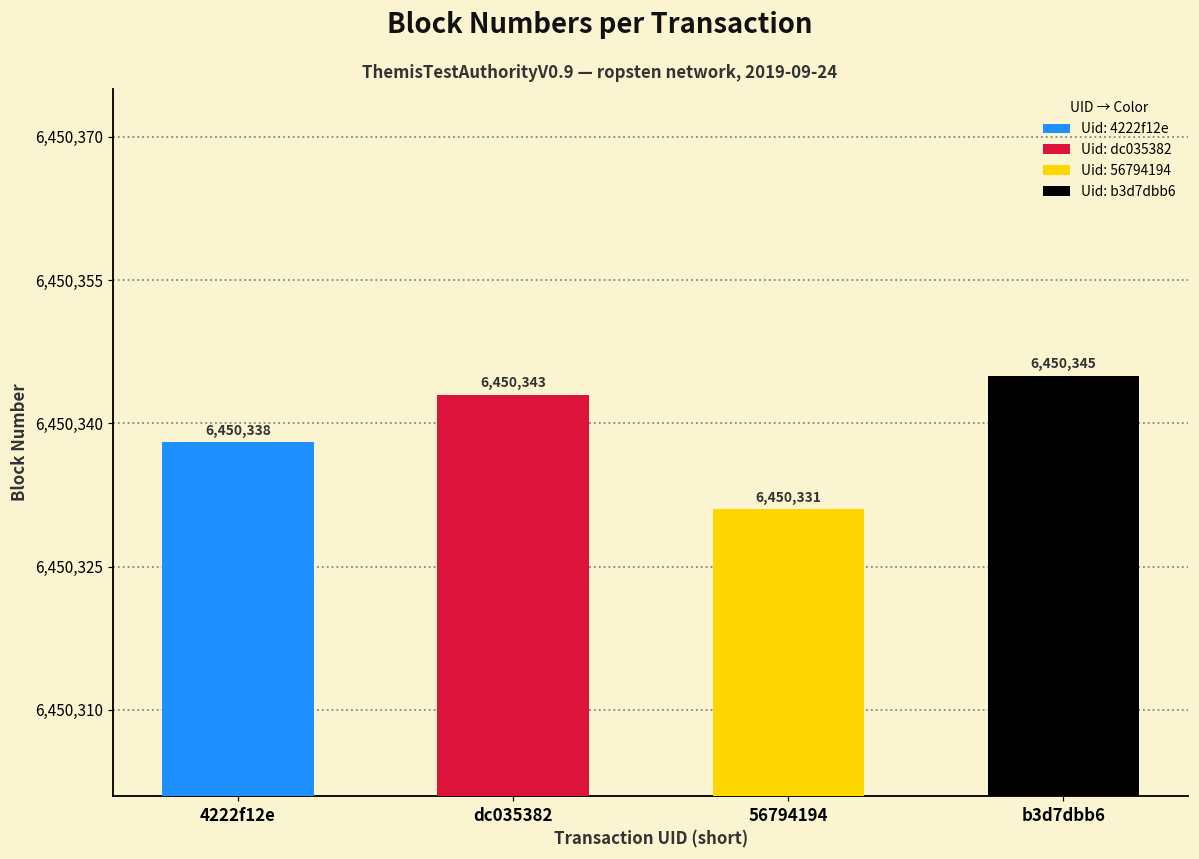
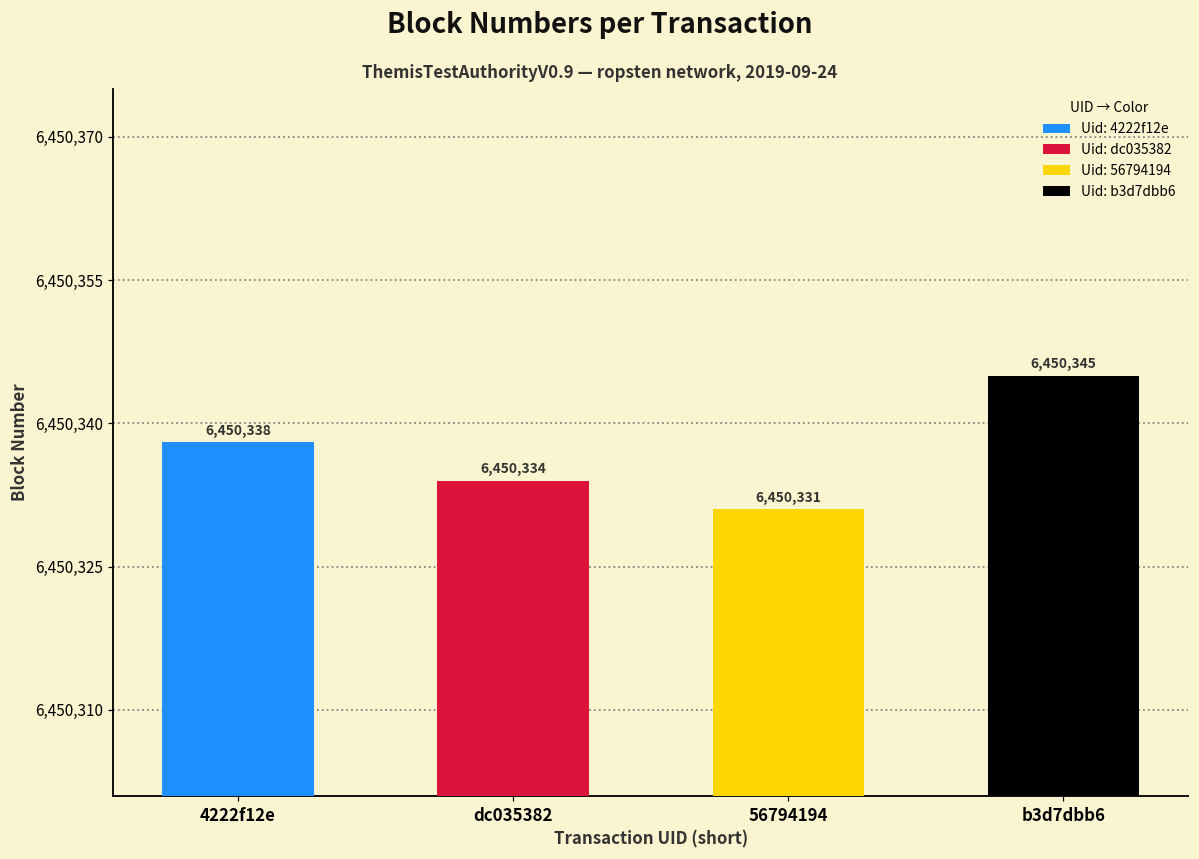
  {
    "4222f12e": "6,450,338",
-   "dc035382": "6,450,343",
+   "dc035382": "6,450,334",
    "56794194": "6,450,331",
    "b3d7dbb6": "6,450,345"
  }
